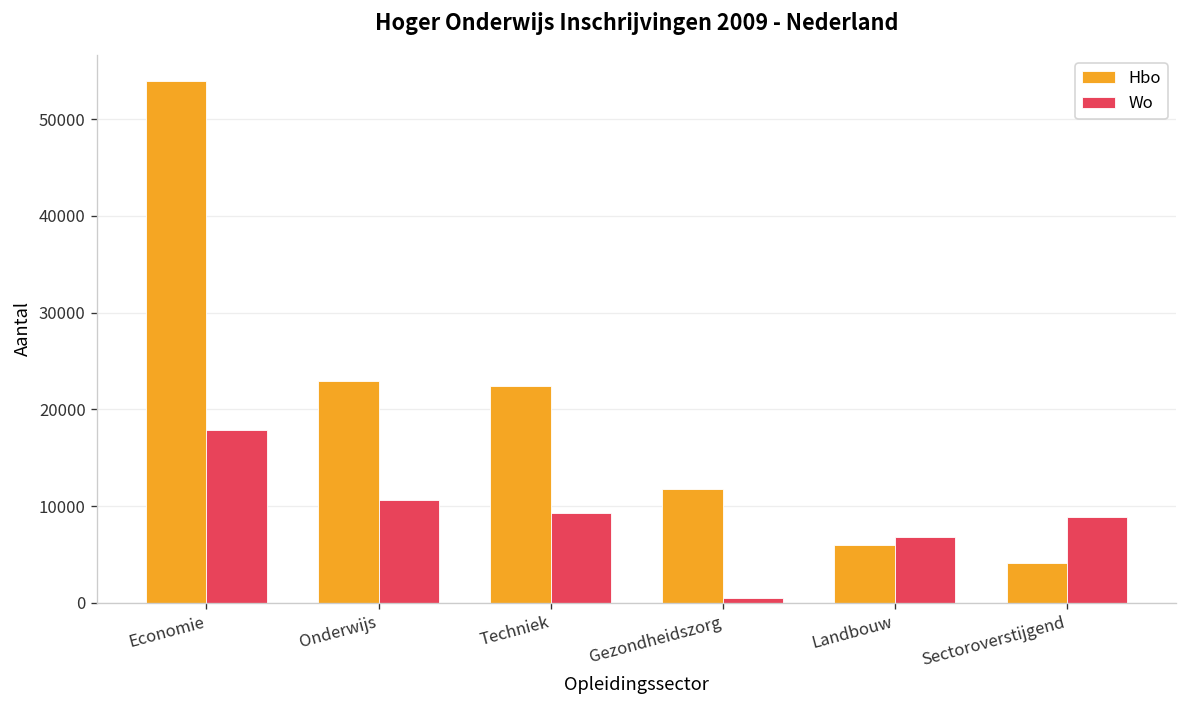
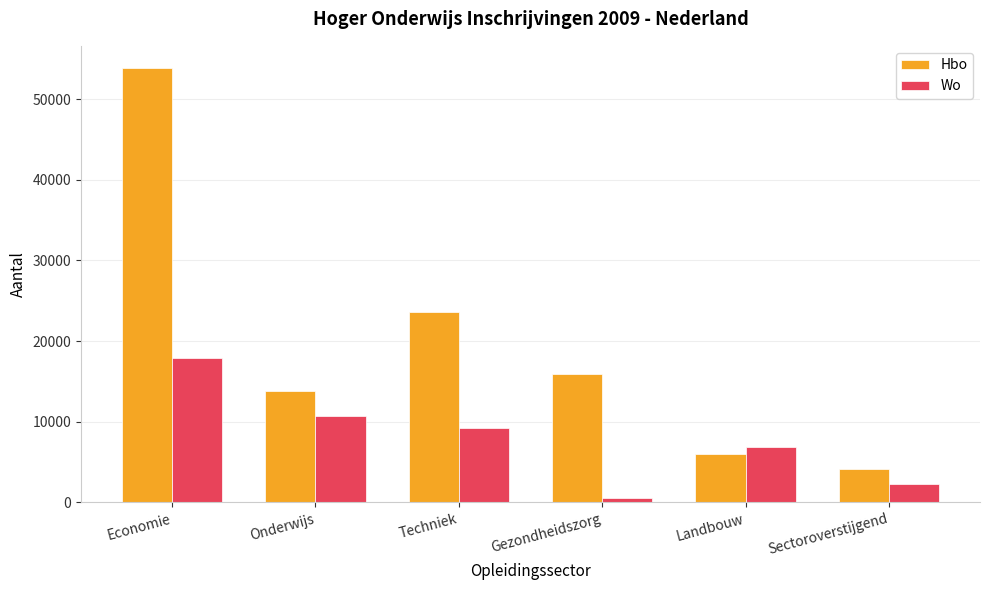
  {
    "Hbo": {
      "Economie": 54000,
-     "Onderwijs": 23000,
-     "Techniek": 22000,
-     "Gezondheidszorg": 12000,
+     "Onderwijs": 14000,
+     "Techniek": 24000,
+     "Gezondheidszorg": 16000,
      "Landbouw": 6000,
      "Sectoroverstijgend": 4000
    },
    "Wo": {
      "Economie": 18000,
      "Onderwijs": 11000,
      "Techniek": 9000,
      "Gezondheidszorg": 1000,
      "Landbouw": 7000,
-     "Sectoroverstijgend": 9000
+     "Sectoroverstijgend": 2000
    }
  }
